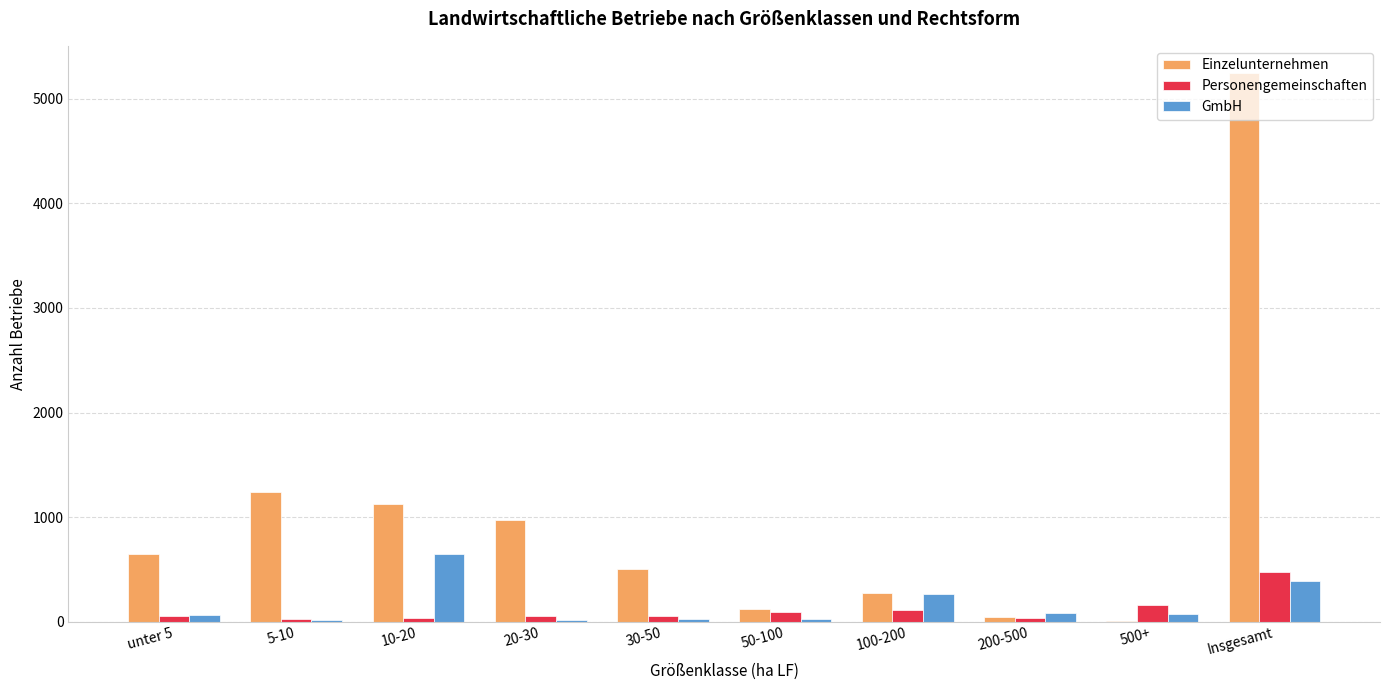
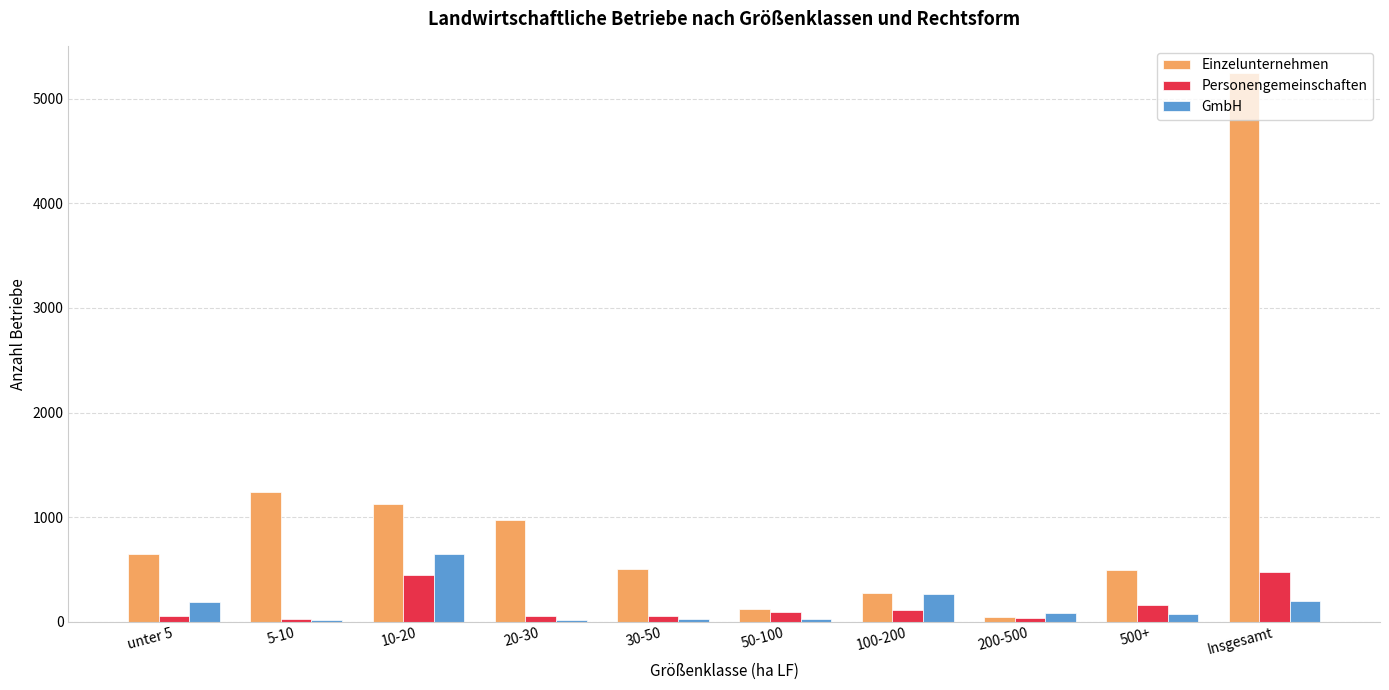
  {
    "Einzelunternehmen": {
      "unter 5": 650,
      "5-10": 1240,
      "10-20": 1120,
      "20-30": 980,
      "30-50": 500,
      "50-100": 120,
      "100-200": 270,
      "200-500": 40,
-     "500+": 0
+     "500+": 500
    },
    "Personengemeinschaften": {
      "unter 5": 50,
      "5-10": 30,
-     "10-20": 40,
+     "10-20": 450,
      "20-30": 60,
      "30-50": 60,
      "50-100": 90,
      "100-200": 110,
      "200-500": 40,
      "500+": 160,
      "Insgesamt": 480
    },
    "GmbH": {
-     "unter 5": 70,
+     "unter 5": 190,
      "10-20": 650,
      "50-100": 30,
      "100-200": 270,
      "200-500": 80,
      "500+": 70,
-     "Insgesamt": 390
+     "Insgesamt": 190
    }
  }
